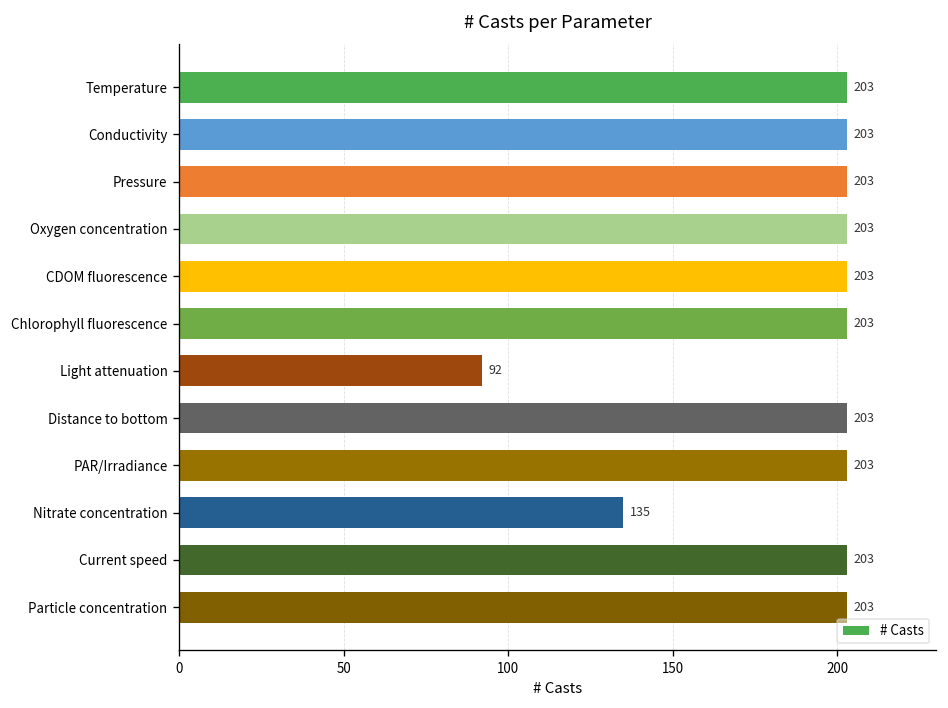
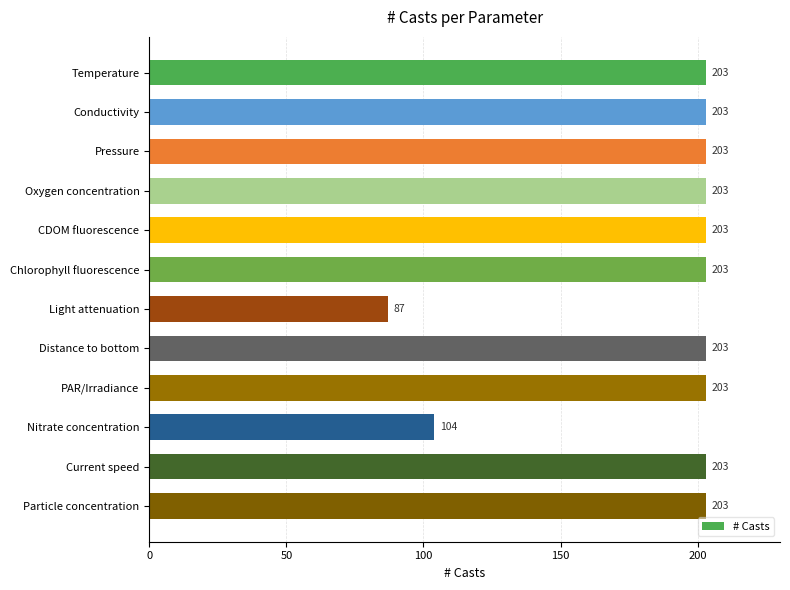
  {
    "Temperature": 203,
    "Conductivity": 203,
    "Pressure": 203,
    "Oxygen concentration": 203,
    "CDOM fluorescence": 203,
    "Chlorophyll fluorescence": 203,
-   "Light attenuation": 92,
+   "Light attenuation": 87,
    "Distance to bottom": 203,
    "PAR/Irradiance": 203,
-   "Nitrate concentration": 135,
+   "Nitrate concentration": 104,
    "Current speed": 203,
    "Particle concentration": 203
  }
